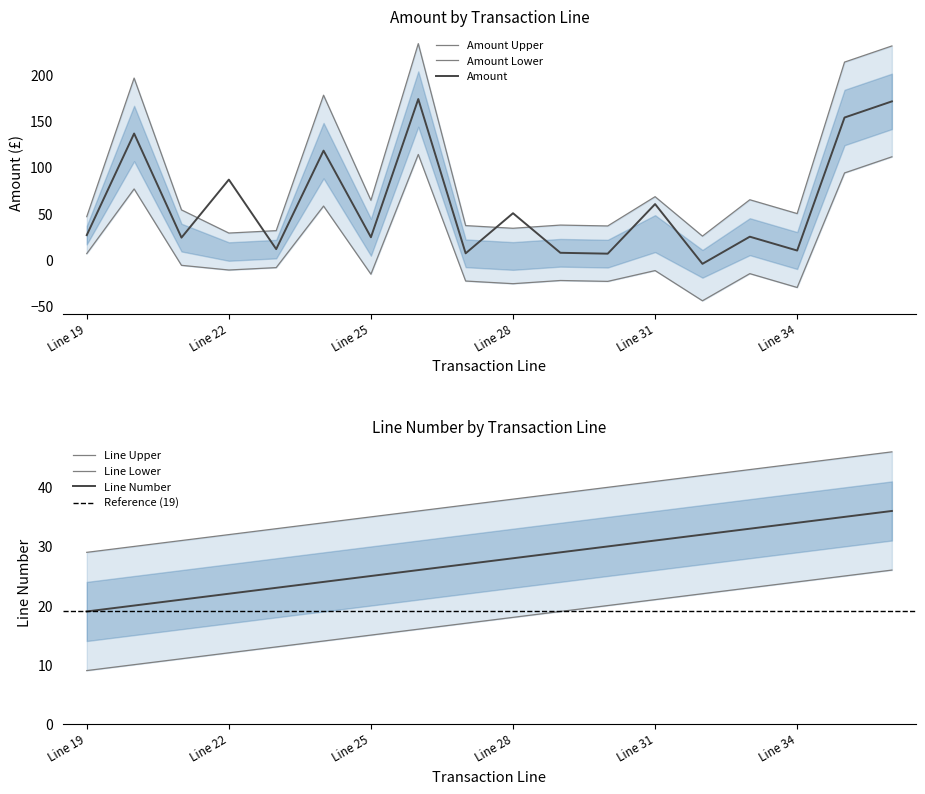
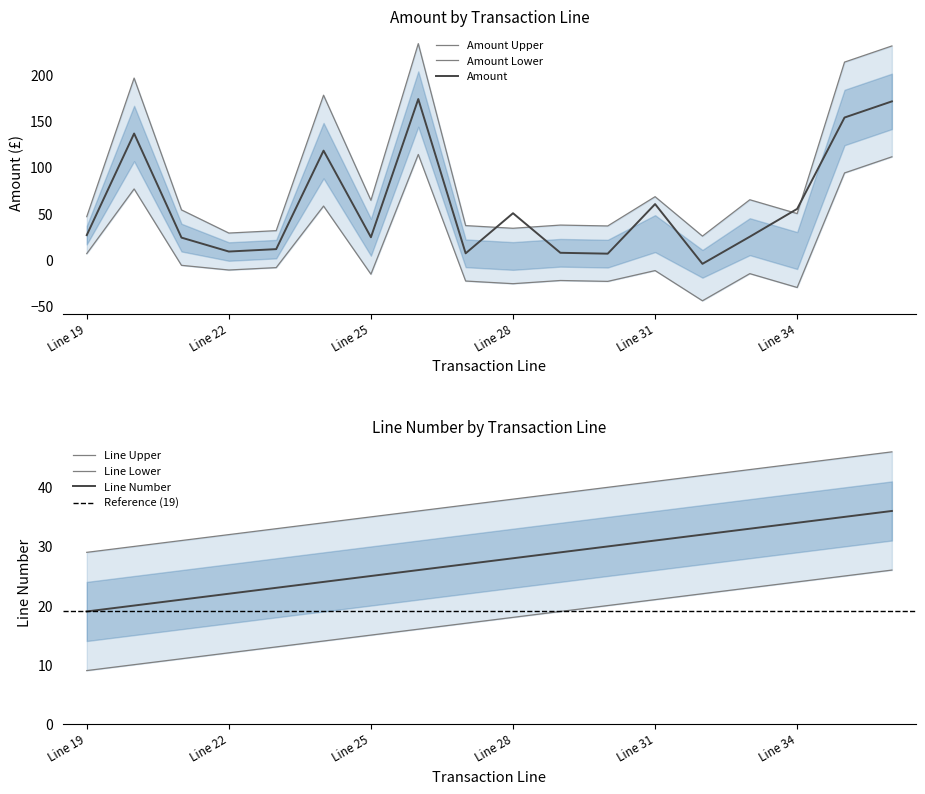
  {
    "Amount by Transaction Line": {
      "Amount": {
        "Line 19": 30,
-       "Line 22": 90,
+       "Line 22": 10,
        "Line 25": 20,
        "Line 28": 50,
        "Line 31": 60,
-       "Line 34": 10
+       "Line 34": 60
      }
    },
    "Line Number by Transaction Line": {
      "Line Number": {
        "Line 19": 19,
        "Line 22": 22,
        "Line 25": 25,
        "Line 28": 28,
        "Line 31": 31,
        "Line 34": 34
      }
    }
  }
